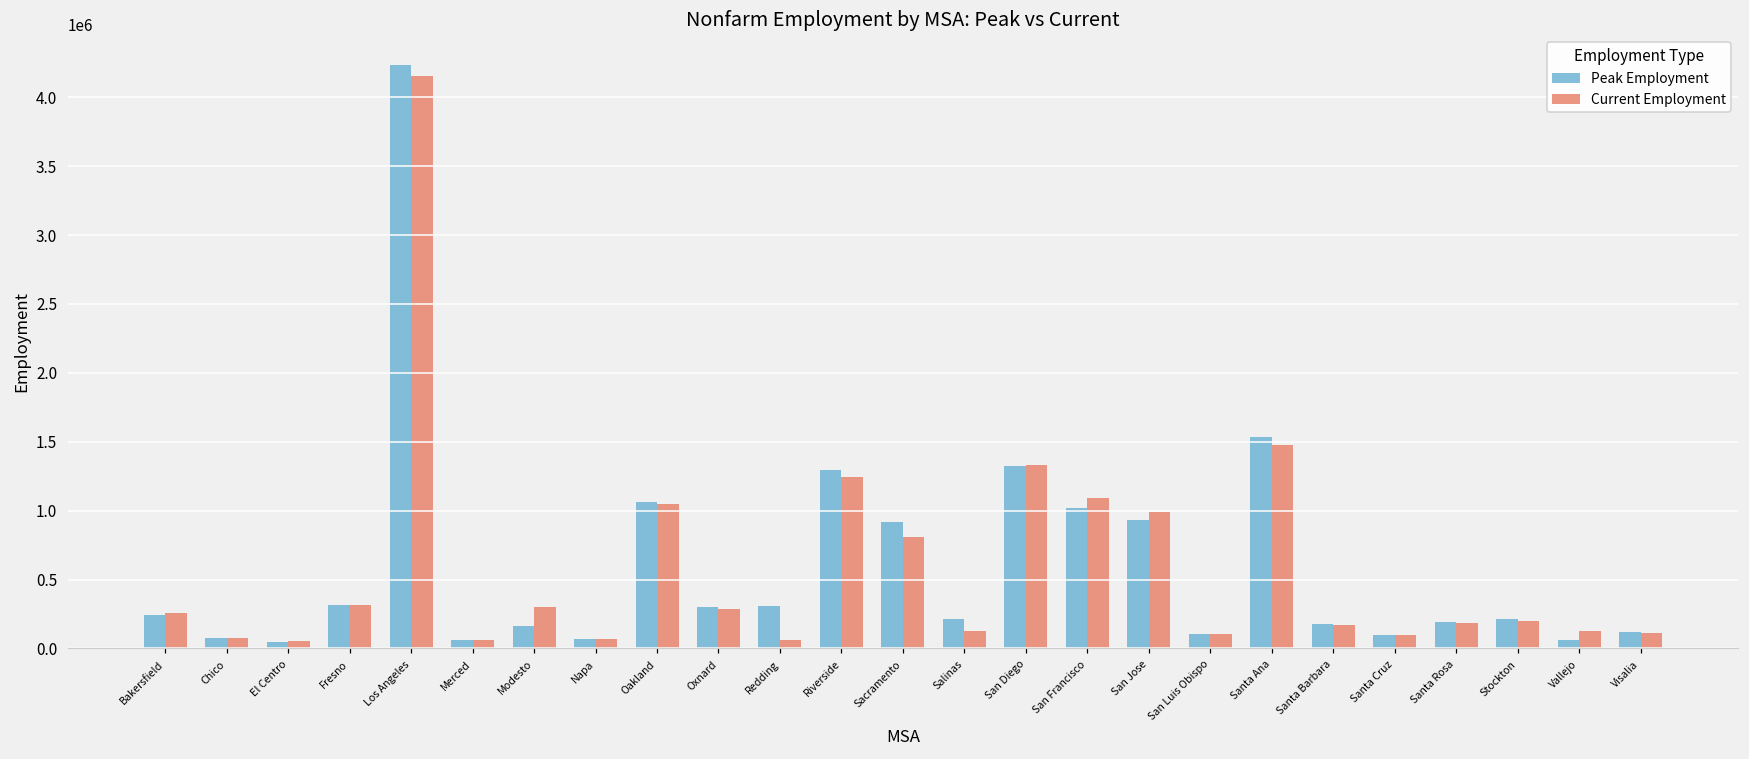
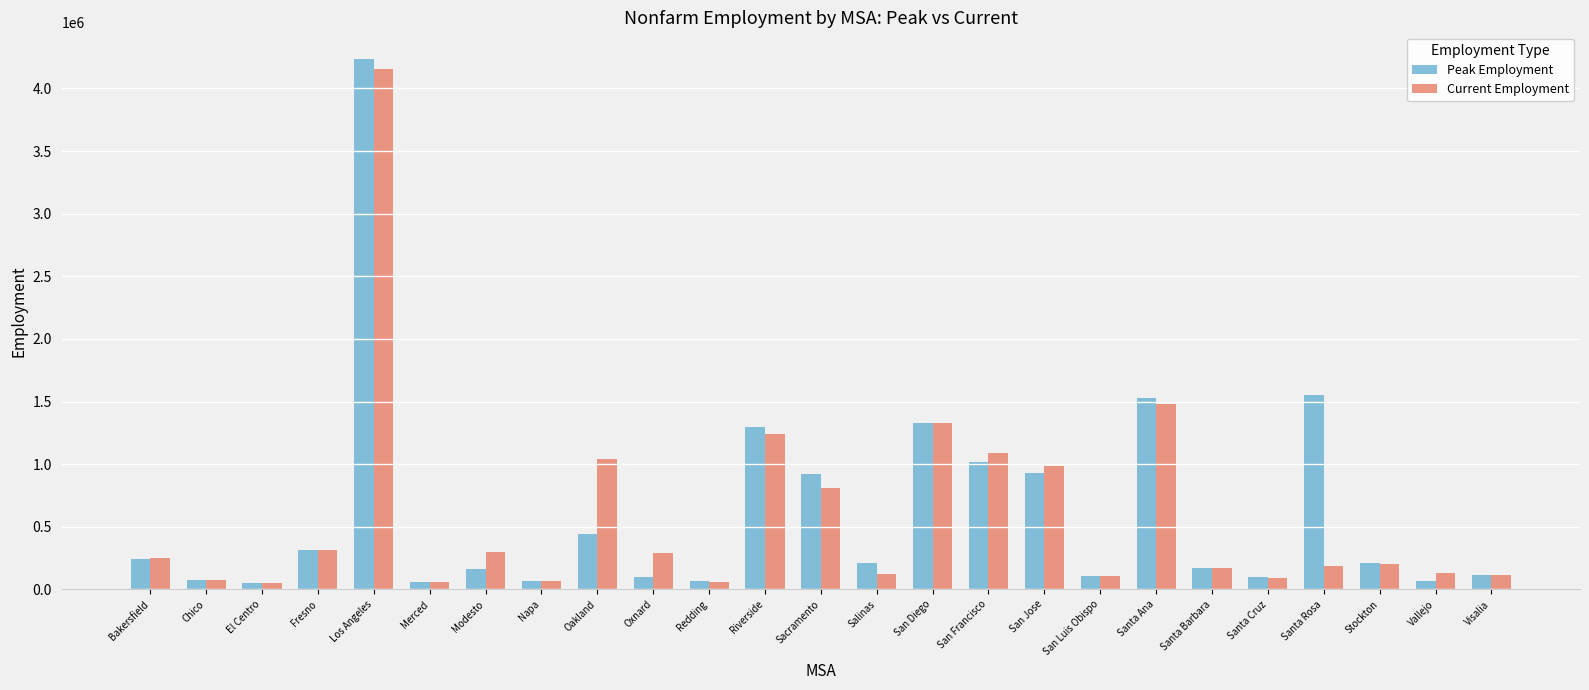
  {
    "Peak Employment": {
      "Bakersfield": 240000,
      "Chico": 80000,
      "El Centro": 50000,
      "Fresno": 320000,
      "Los Angeles": 4240000,
      "Merced": 60000,
      "Modesto": 160000,
      "Napa": 70000,
-     "Oakland": 1060000,
-     "Oxnard": 300000,
-     "Redding": 310000,
+     "Oakland": 450000,
+     "Oxnard": 100000,
+     "Redding": 70000,
      "Riverside": 1290000,
      "Sacramento": 920000,
      "Salinas": 210000,
      "San Diego": 1330000,
      "San Francisco": 1020000,
      "San Jose": 930000,
      "San Luis Obispo": 110000,
      "Santa Ana": 1530000,
      "Santa Barbara": 170000,
      "Santa Cruz": 100000,
-     "Santa Rosa": 190000,
+     "Santa Rosa": 1550000,
      "Stockton": 220000,
      "Vallejo": 60000,
      "Visalia": 120000
    },
    "Current Employment": {
      "Bakersfield": 250000,
      "Chico": 80000,
      "El Centro": 50000,
      "Fresno": 310000,
      "Los Angeles": 4150000,
      "Merced": 60000,
      "Modesto": 300000,
      "Napa": 70000,
      "Oakland": 1050000,
      "Oxnard": 290000,
      "Redding": 60000,
      "Riverside": 1240000,
      "Sacramento": 810000,
      "Salinas": 130000,
      "San Diego": 1330000,
      "San Francisco": 1090000,
      "San Jose": 990000,
      "San Luis Obispo": 110000,
      "Santa Ana": 1480000,
      "Santa Barbara": 170000,
      "Santa Cruz": 90000,
      "Santa Rosa": 190000,
      "Stockton": 200000,
      "Vallejo": 130000,
      "Visalia": 120000
    }
  }
